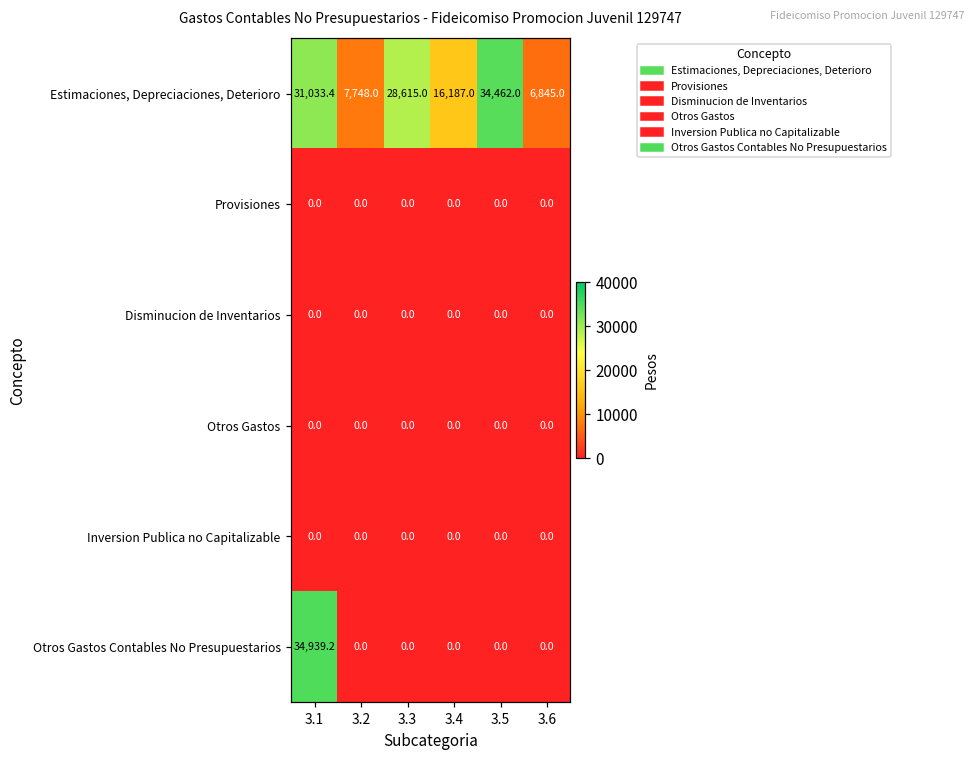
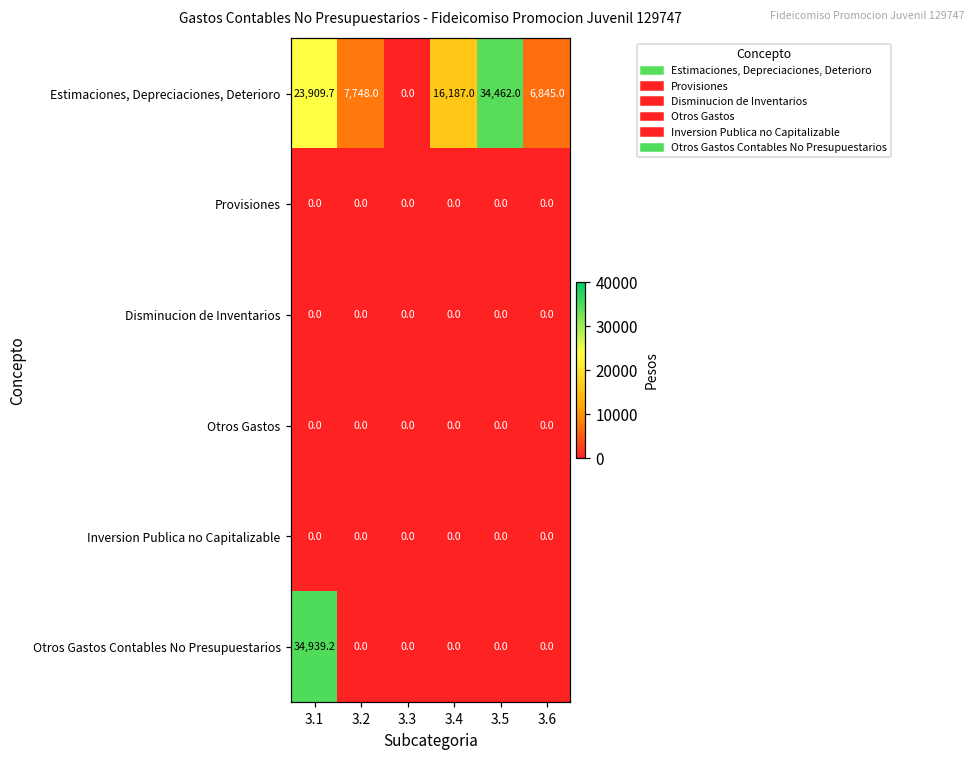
  {
    "Estimaciones, Depreciaciones, Deterioro": {
-     "3.1": "31,033.4",
+     "3.1": "23,909.7",
      "3.2": "7,748.0",
-     "3.3": "28,615.0",
+     "3.3": "0.0",
      "3.4": "16,187.0",
      "3.5": "34,462.0",
      "3.6": "6,845.0"
    },
    "Provisiones": {
      "3.1": "0.0",
      "3.2": "0.0",
      "3.3": "0.0",
      "3.4": "0.0",
      "3.5": "0.0",
      "3.6": "0.0"
    },
    "Disminucion de Inventarios": {
      "3.1": "0.0",
      "3.2": "0.0",
      "3.3": "0.0",
      "3.4": "0.0",
      "3.5": "0.0",
      "3.6": "0.0"
    },
    "Otros Gastos": {
      "3.1": "0.0",
      "3.2": "0.0",
      "3.3": "0.0",
      "3.4": "0.0",
      "3.5": "0.0",
      "3.6": "0.0"
    },
    "Inversion Publica no Capitalizable": {
      "3.1": "0.0",
      "3.2": "0.0",
      "3.3": "0.0",
      "3.4": "0.0",
      "3.5": "0.0",
      "3.6": "0.0"
    },
    "Otros Gastos Contables No Presupuestarios": {
      "3.1": "34,939.2",
      "3.2": "0.0",
      "3.3": "0.0",
      "3.4": "0.0",
      "3.5": "0.0",
      "3.6": "0.0"
    }
  }
